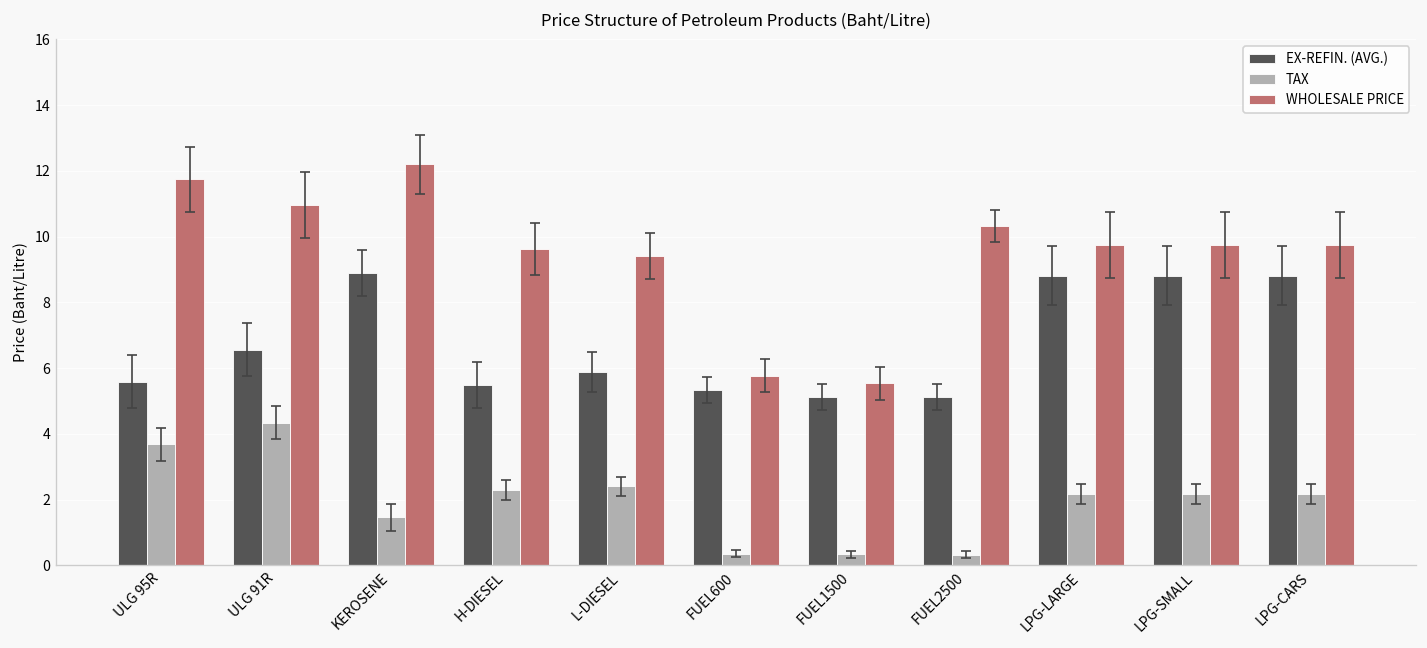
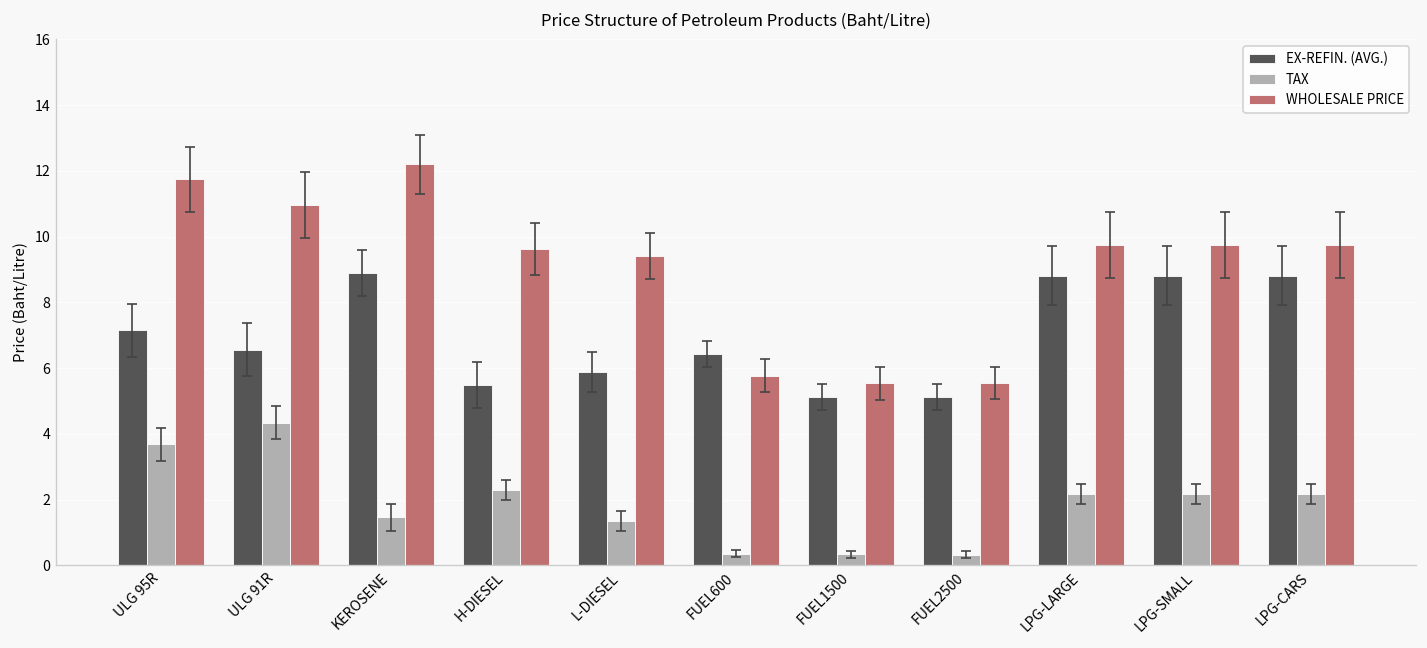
  {
    "EX-REFIN. (AVG.)": {
-     "ULG 95R": 5.6,
+     "ULG 95R": 7.1,
      "ULG 91R": 6.6,
      "KEROSENE": 8.9,
      "H-DIESEL": 5.5,
      "L-DIESEL": 5.9,
-     "FUEL600": 5.3,
+     "FUEL600": 6.4,
      "FUEL1500": 5.1,
      "FUEL2500": 5.1,
      "LPG-LARGE": 8.8,
      "LPG-SMALL": 8.8,
      "LPG-CARS": 8.8
    },
    "TAX": {
      "ULG 95R": 3.7,
      "ULG 91R": 4.3,
      "KEROSENE": 1.5,
      "H-DIESEL": 2.3,
-     "L-DIESEL": 2.4,
+     "L-DIESEL": 1.3,
      "FUEL600": 0.4,
      "FUEL1500": 0.3,
      "FUEL2500": 0.3,
      "LPG-LARGE": 2.2,
      "LPG-SMALL": 2.2,
      "LPG-CARS": 2.2
    },
    "WHOLESALE PRICE": {
      "ULG 95R": 11.7,
      "ULG 91R": 11.0,
      "KEROSENE": 12.2,
      "H-DIESEL": 9.6,
      "L-DIESEL": 9.4,
      "FUEL600": 5.8,
      "FUEL1500": 5.5,
-     "FUEL2500": 10.3,
+     "FUEL2500": 5.6,
      "LPG-LARGE": 9.8,
      "LPG-SMALL": 9.8,
      "LPG-CARS": 9.8
    }
  }
